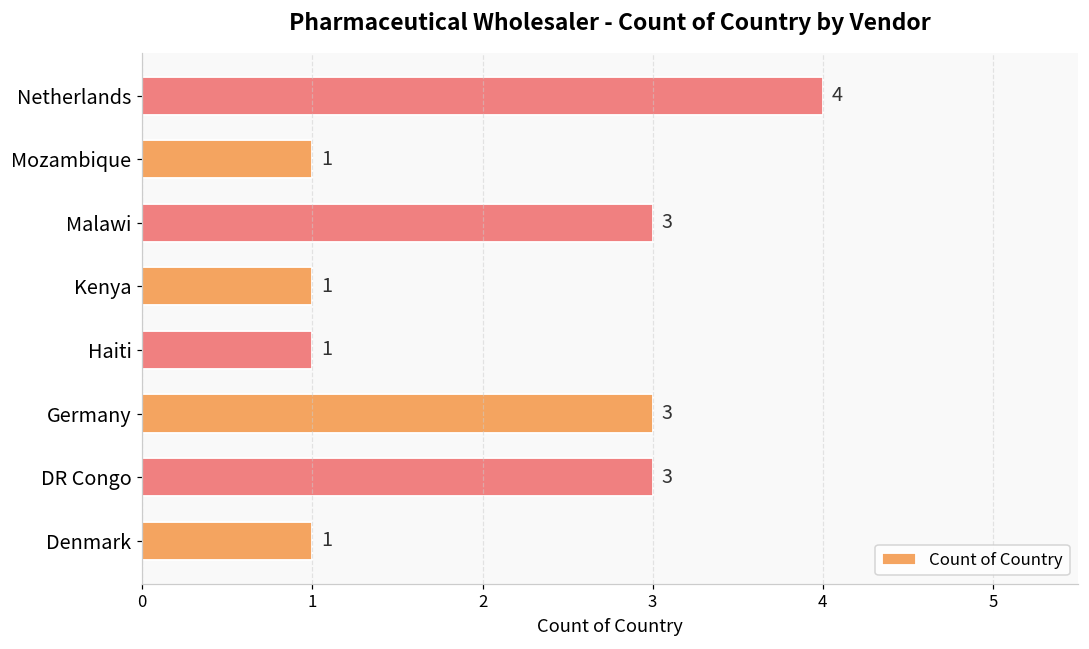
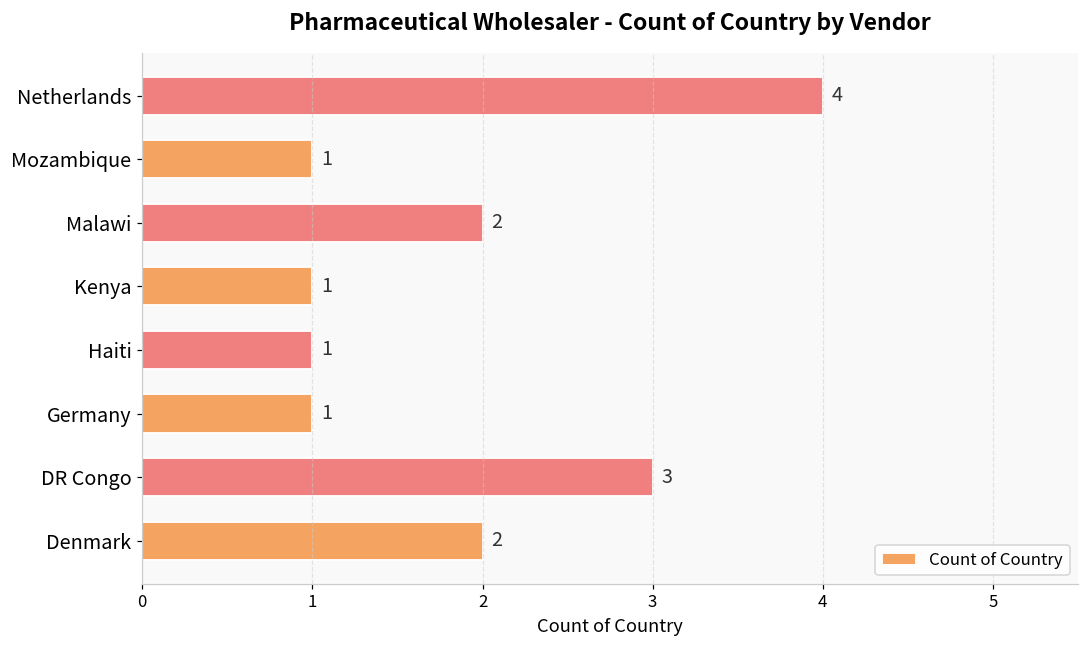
  {
    "Netherlands": 4,
    "Mozambique": 1,
-   "Malawi": 3,
+   "Malawi": 2,
    "Kenya": 1,
    "Haiti": 1,
-   "Germany": 3,
+   "Germany": 1,
    "DR Congo": 3,
-   "Denmark": 1
+   "Denmark": 2
  }
